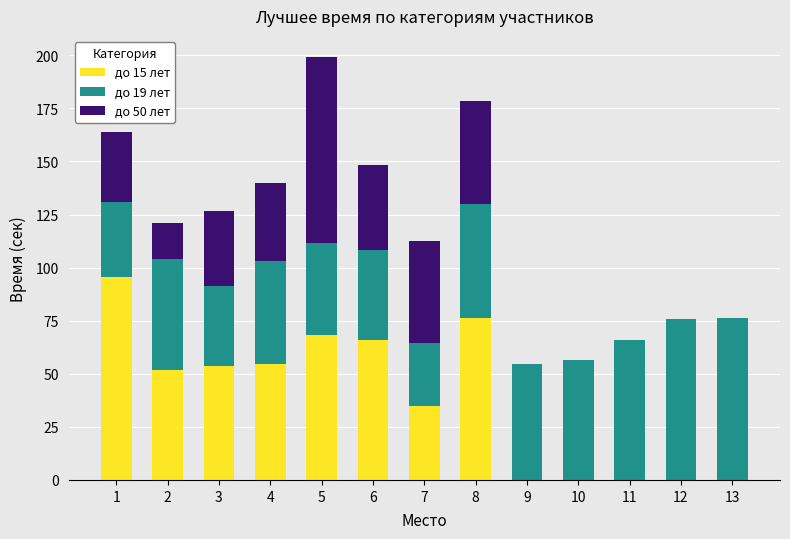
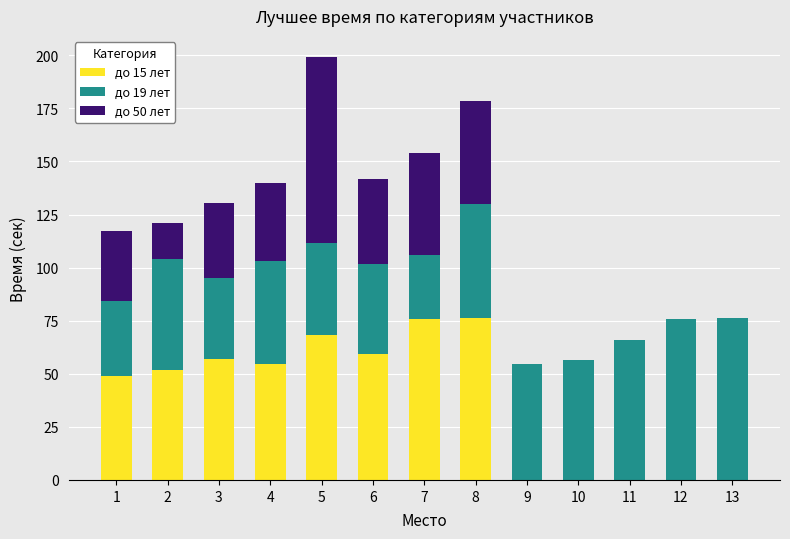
  {
    "до 15 лет": {
-     "1": 96,
+     "1": 49,
      "2": 52,
-     "3": 54,
+     "3": 57,
      "4": 55,
      "5": 68,
-     "6": 66,
-     "7": 35,
+     "6": 59,
+     "7": 76,
      "8": 76,
      "9": 0,
      "10": 0,
      "11": 0,
      "12": 0,
      "13": 0
    },
    "до 19 лет": {
      "1": 35,
      "2": 53,
      "3": 38,
      "4": 48,
      "5": 43,
      "6": 42,
      "7": 30,
      "8": 54,
      "9": 55,
      "10": 56,
      "11": 66,
      "12": 76,
      "13": 76
    },
    "до 50 лет": {
      "1": 33,
      "2": 17,
      "3": 35,
      "4": 37,
      "5": 88,
      "6": 40,
      "7": 48,
      "8": 49,
      "9": 0,
      "10": 0,
      "11": 0,
      "12": 0,
      "13": 0
    }
  }
